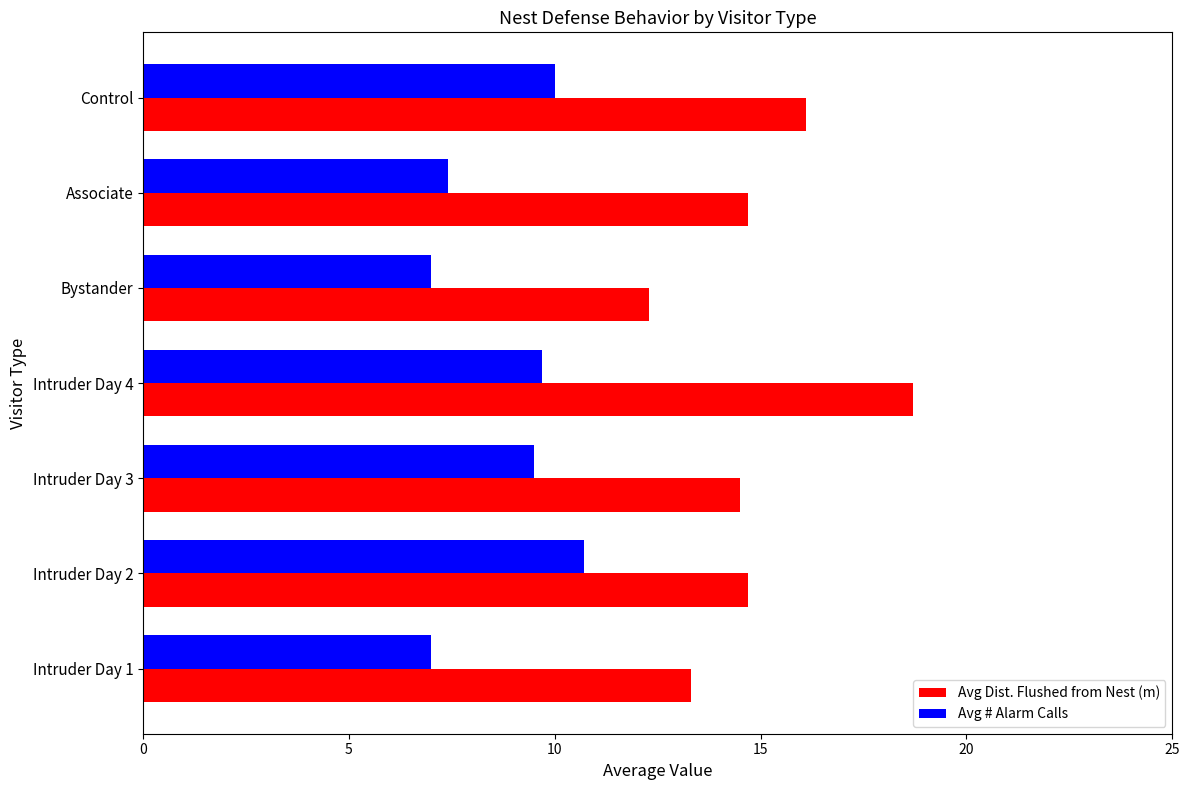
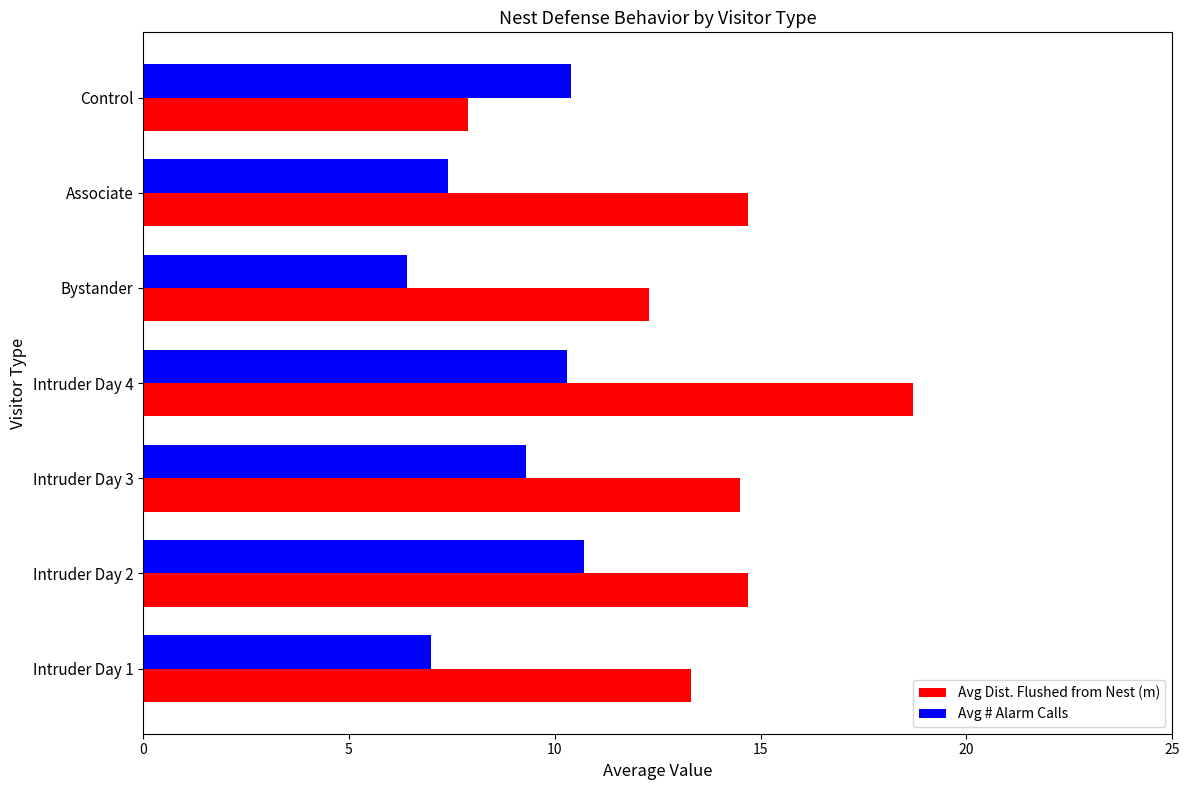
  {
    "Avg Dist. Flushed from Nest (m)": {
-     "Control": 16.1,
+     "Control": 7.9,
      "Associate": 14.7,
      "Bystander": 12.3,
      "Intruder Day 4": 18.7,
      "Intruder Day 3": 14.5,
      "Intruder Day 2": 14.7,
      "Intruder Day 1": 13.3
    },
    "Avg # Alarm Calls": {
-     "Control": 10.0,
+     "Control": 10.4,
      "Associate": 7.4,
-     "Bystander": 7.0,
-     "Intruder Day 4": 9.7,
-     "Intruder Day 3": 9.5,
+     "Bystander": 6.4,
+     "Intruder Day 4": 10.3,
+     "Intruder Day 3": 9.3,
      "Intruder Day 2": 10.7,
      "Intruder Day 1": 7.0
    }
  }
